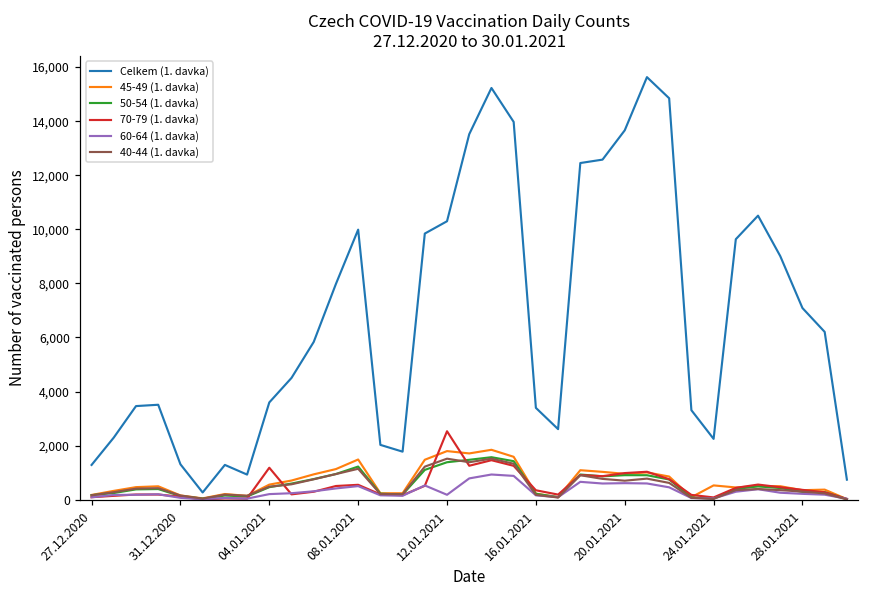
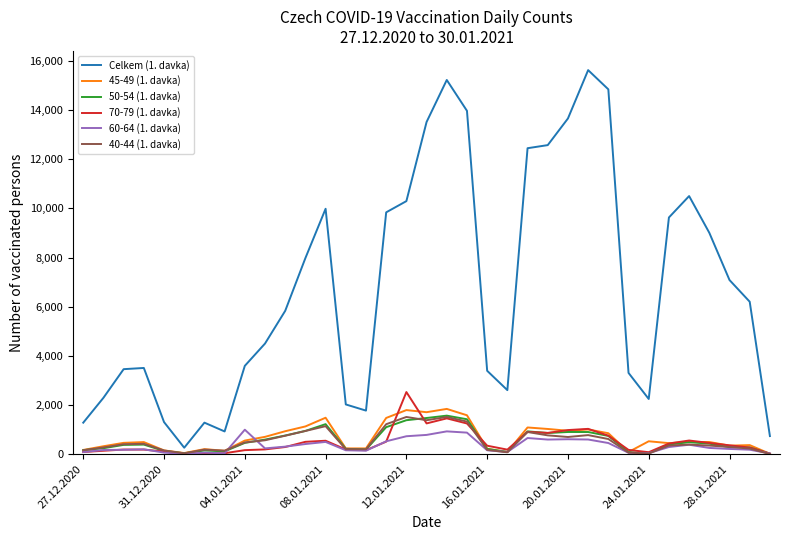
  {
    "Celkem (1. davka)": {
      "27.12.2020": "1,300",
      "31.12.2020": "1,300",
      "04.01.2021": "3,600",
      "08.01.2021": "10,000",
      "12.01.2021": "10,300",
      "16.01.2021": "3,400",
      "20.01.2021": "13,700",
      "24.01.2021": "2,200",
      "28.01.2021": "7,100"
    },
    "45-49 (1. davka)": {
      "08.01.2021": "1,500",
      "12.01.2021": "1,800",
      "24.01.2021": "500"
    },
    "50-54 (1. davka)": {
      "12.01.2021": "1,400"
    },
    "70-79 (1. davka)": {
-     "04.01.2021": "1,200",
+     "04.01.2021": "200",
      "12.01.2021": "2,500",
      "16.01.2021": "300"
    },
    "60-64 (1. davka)": {
-     "04.01.2021": "200",
-     "12.01.2021": "200"
+     "04.01.2021": "1,000",
+     "12.01.2021": "700"
    },
    "40-44 (1. davka)": {
      "12.01.2021": "1,500"
    }
  }
